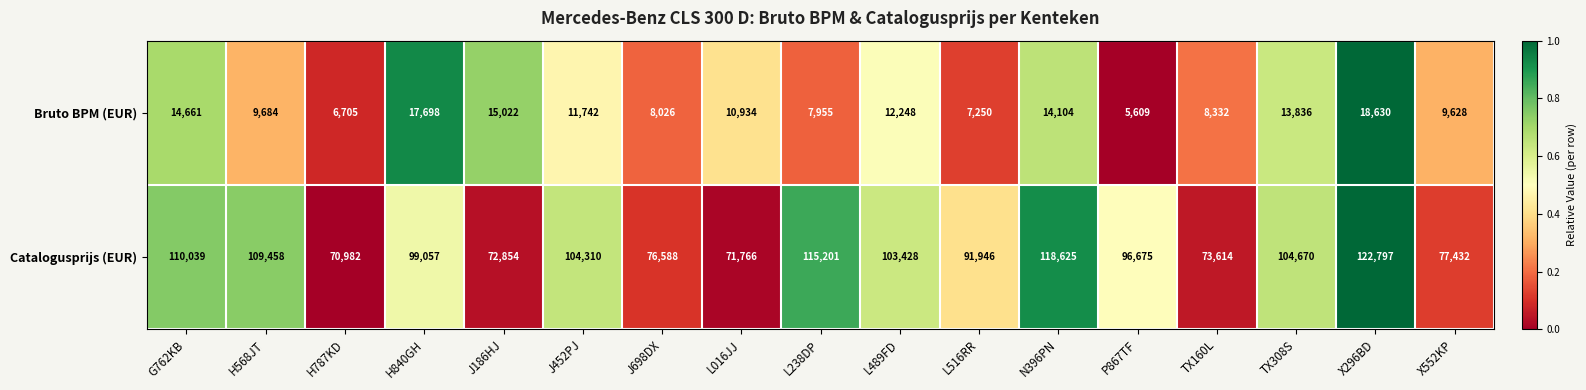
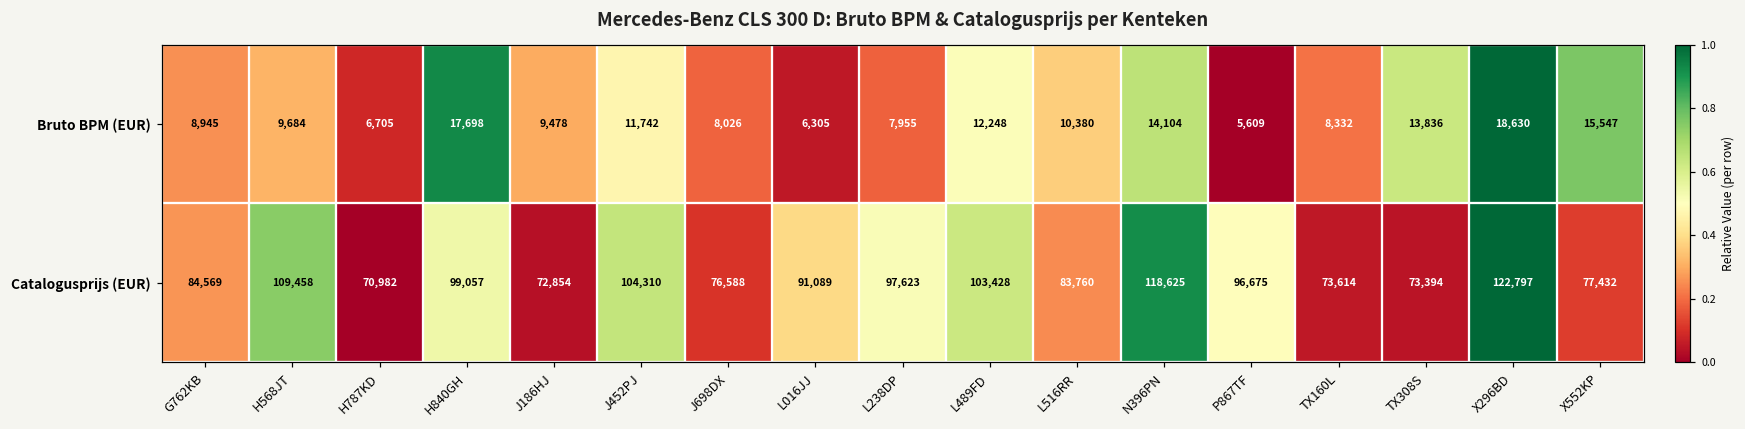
  {
    "Bruto BPM (EUR)": {
-     "G762KB": "14,661",
+     "G762KB": "8,945",
      "H568JT": "9,684",
      "H787KD": "6,705",
      "H840GH": "17,698",
-     "J186HJ": "15,022",
+     "J186HJ": "9,478",
      "J452PJ": "11,742",
      "J698DX": "8,026",
-     "L016JJ": "10,934",
+     "L016JJ": "6,305",
      "L238DP": "7,955",
      "L489FD": "12,248",
-     "L516RR": "7,250",
+     "L516RR": "10,380",
      "N396PN": "14,104",
      "P867TF": "5,609",
      "TX160L": "8,332",
      "TX308S": "13,836",
      "X296BD": "18,630",
-     "X552KP": "9,628"
+     "X552KP": "15,547"
    },
    "Catalogusprijs (EUR)": {
-     "G762KB": "110,039",
+     "G762KB": "84,569",
      "H568JT": "109,458",
      "H787KD": "70,982",
      "H840GH": "99,057",
      "J186HJ": "72,854",
      "J452PJ": "104,310",
      "J698DX": "76,588",
-     "L016JJ": "71,766",
-     "L238DP": "115,201",
+     "L016JJ": "91,089",
+     "L238DP": "97,623",
      "L489FD": "103,428",
-     "L516RR": "91,946",
+     "L516RR": "83,760",
      "N396PN": "118,625",
      "P867TF": "96,675",
      "TX160L": "73,614",
-     "TX308S": "104,670",
+     "TX308S": "73,394",
      "X296BD": "122,797",
      "X552KP": "77,432"
    }
  }
